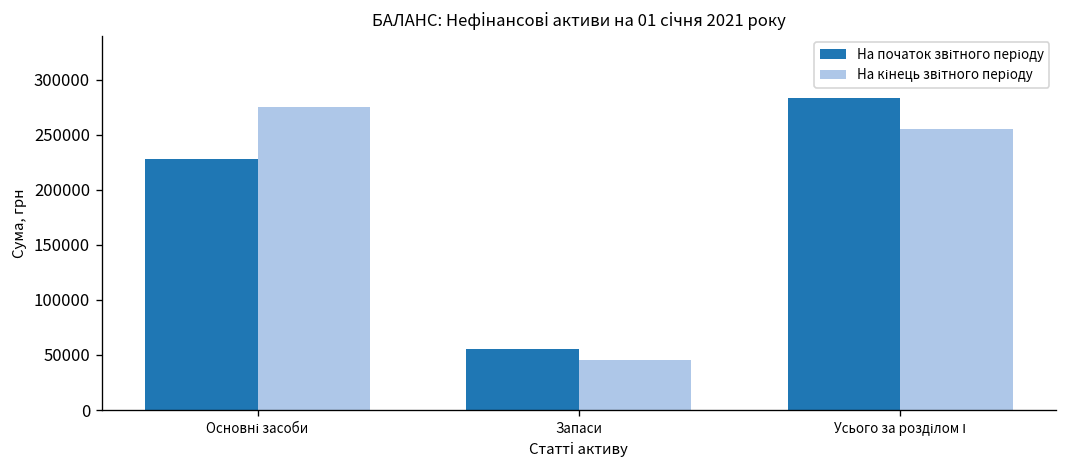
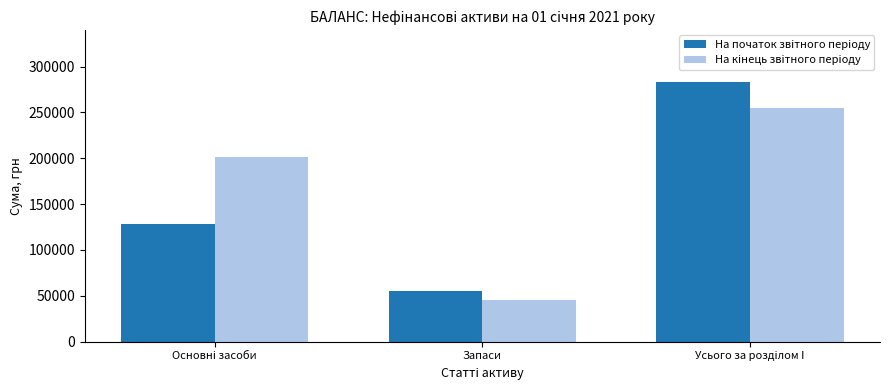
  {
    "На початок звітного періоду": {
-     "Основні засоби": 230000,
+     "Основні засоби": 130000,
      "Запаси": 60000,
      "Усього за розділом І": 280000
    },
    "На кінець звітного періоду": {
-     "Основні засоби": 280000,
+     "Основні засоби": 200000,
      "Запаси": 50000,
      "Усього за розділом І": 260000
    }
  }
